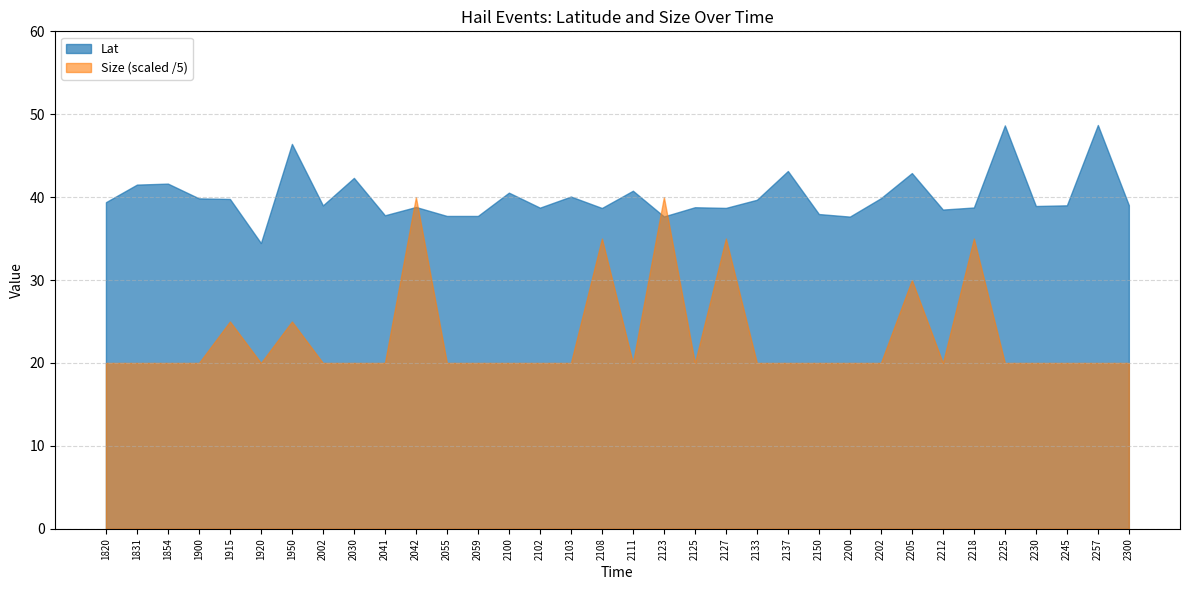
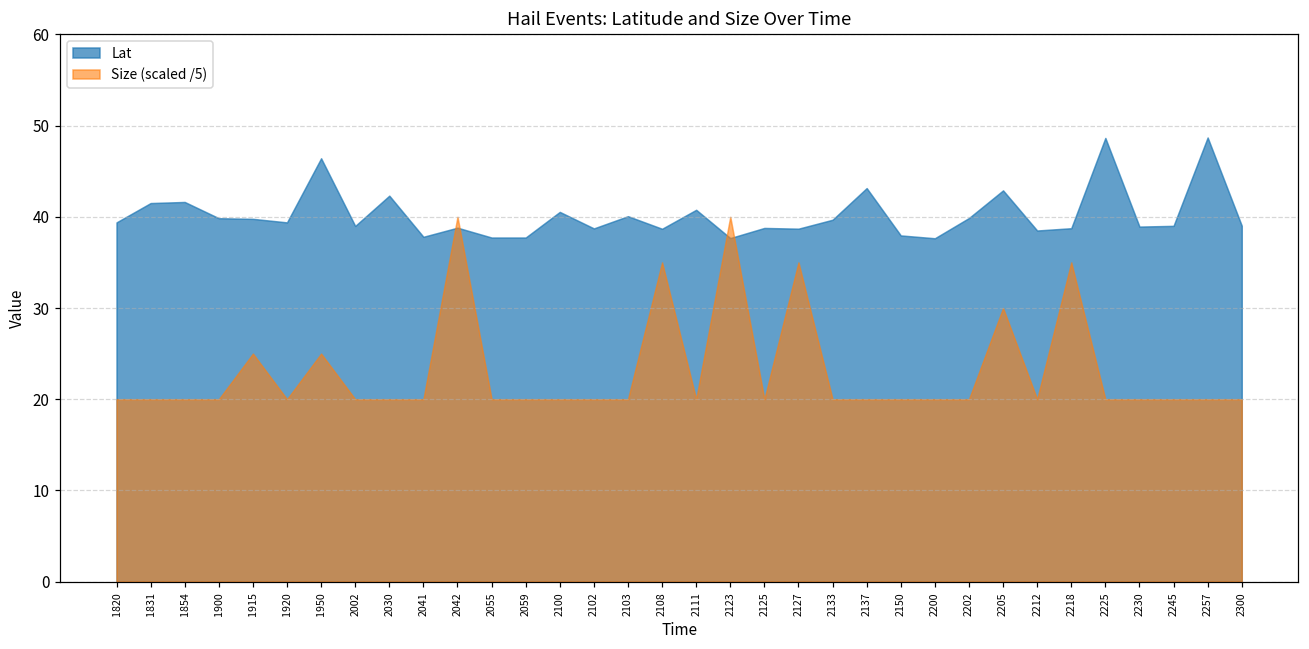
  {
    "Lat": {
      "1820": 39,
      "1831": 42,
      "1854": 42,
      "1900": 40,
      "1915": 40,
-     "1920": 34,
+     "1920": 39,
      "1950": 46,
      "2002": 39,
      "2030": 42,
      "2041": 38,
      "2042": 39,
      "2055": 38,
      "2059": 38,
      "2100": 41,
      "2102": 39,
      "2103": 40,
      "2108": 39,
      "2111": 41,
      "2123": 38,
      "2125": 39,
      "2127": 39,
      "2133": 40,
      "2137": 43,
      "2150": 38,
      "2200": 38,
      "2202": 40,
      "2205": 43,
      "2212": 39,
      "2218": 39,
      "2225": 49,
      "2230": 39,
      "2245": 39,
      "2257": 49,
      "2300": 39
    },
    "Size (scaled /5)": {
      "1820": 20,
      "1831": 20,
      "1854": 20,
      "1900": 20,
      "1915": 25,
      "1920": 20,
      "1950": 25,
      "2002": 20,
      "2030": 20,
      "2041": 20,
      "2042": 40,
      "2055": 20,
      "2059": 20,
      "2100": 20,
      "2102": 20,
      "2103": 20,
      "2108": 35,
      "2111": 20,
      "2123": 40,
      "2125": 20,
      "2127": 35,
      "2133": 20,
      "2137": 20,
      "2150": 20,
      "2200": 20,
      "2202": 20,
      "2205": 30,
      "2212": 20,
      "2218": 35,
      "2225": 20,
      "2230": 20,
      "2245": 20,
      "2257": 20,
      "2300": 20
    }
  }
